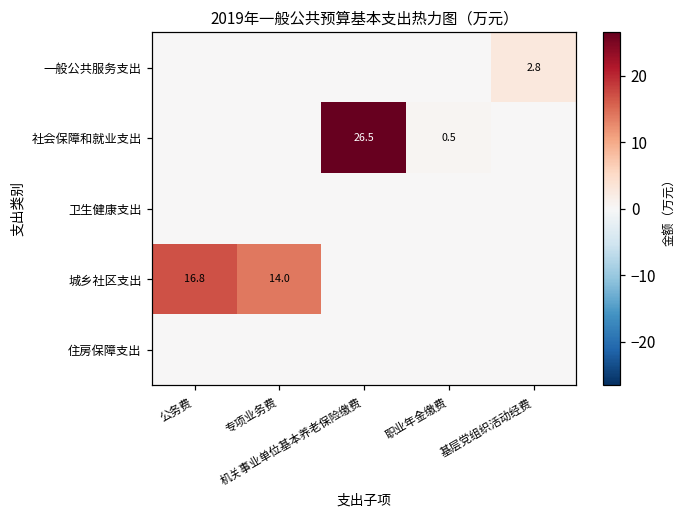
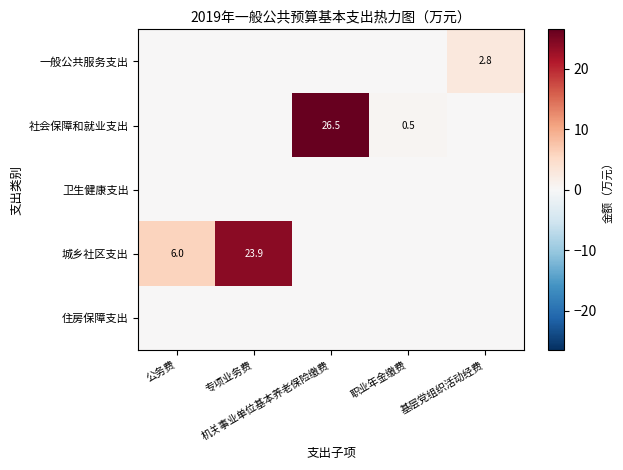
  {
    "一般公共服务支出": {
      "基层党组织活动经费": 2.8
    },
    "社会保障和就业支出": {
      "机关事业单位基本养老保险缴费": 26.5,
      "职业年金缴费": 0.5
    },
    "城乡社区支出": {
-     "公务费": 16.8,
-     "专项业务费": 14.0
+     "公务费": 6.0,
+     "专项业务费": 23.9
    }
  }
